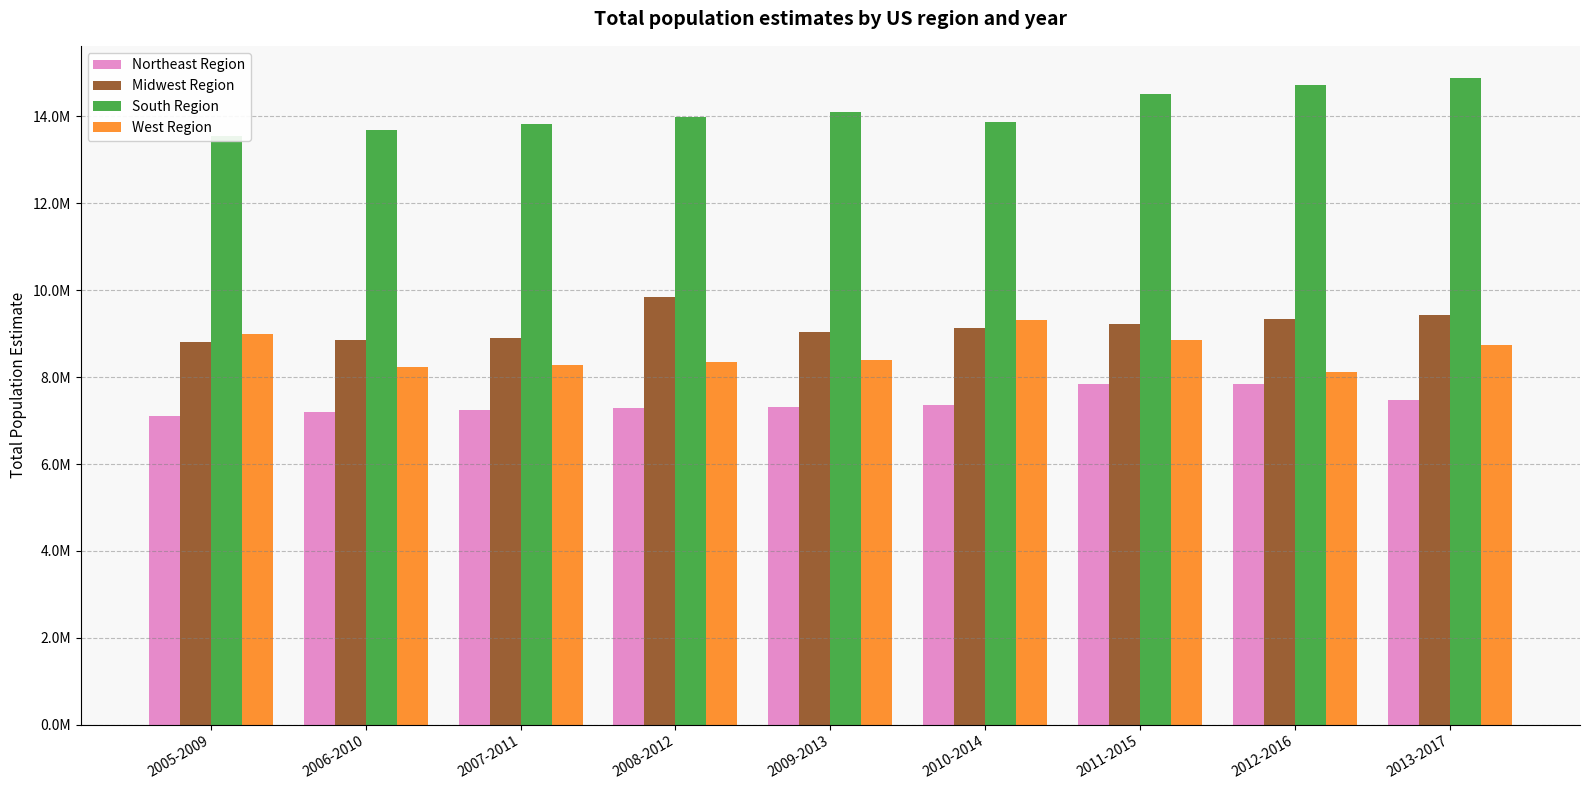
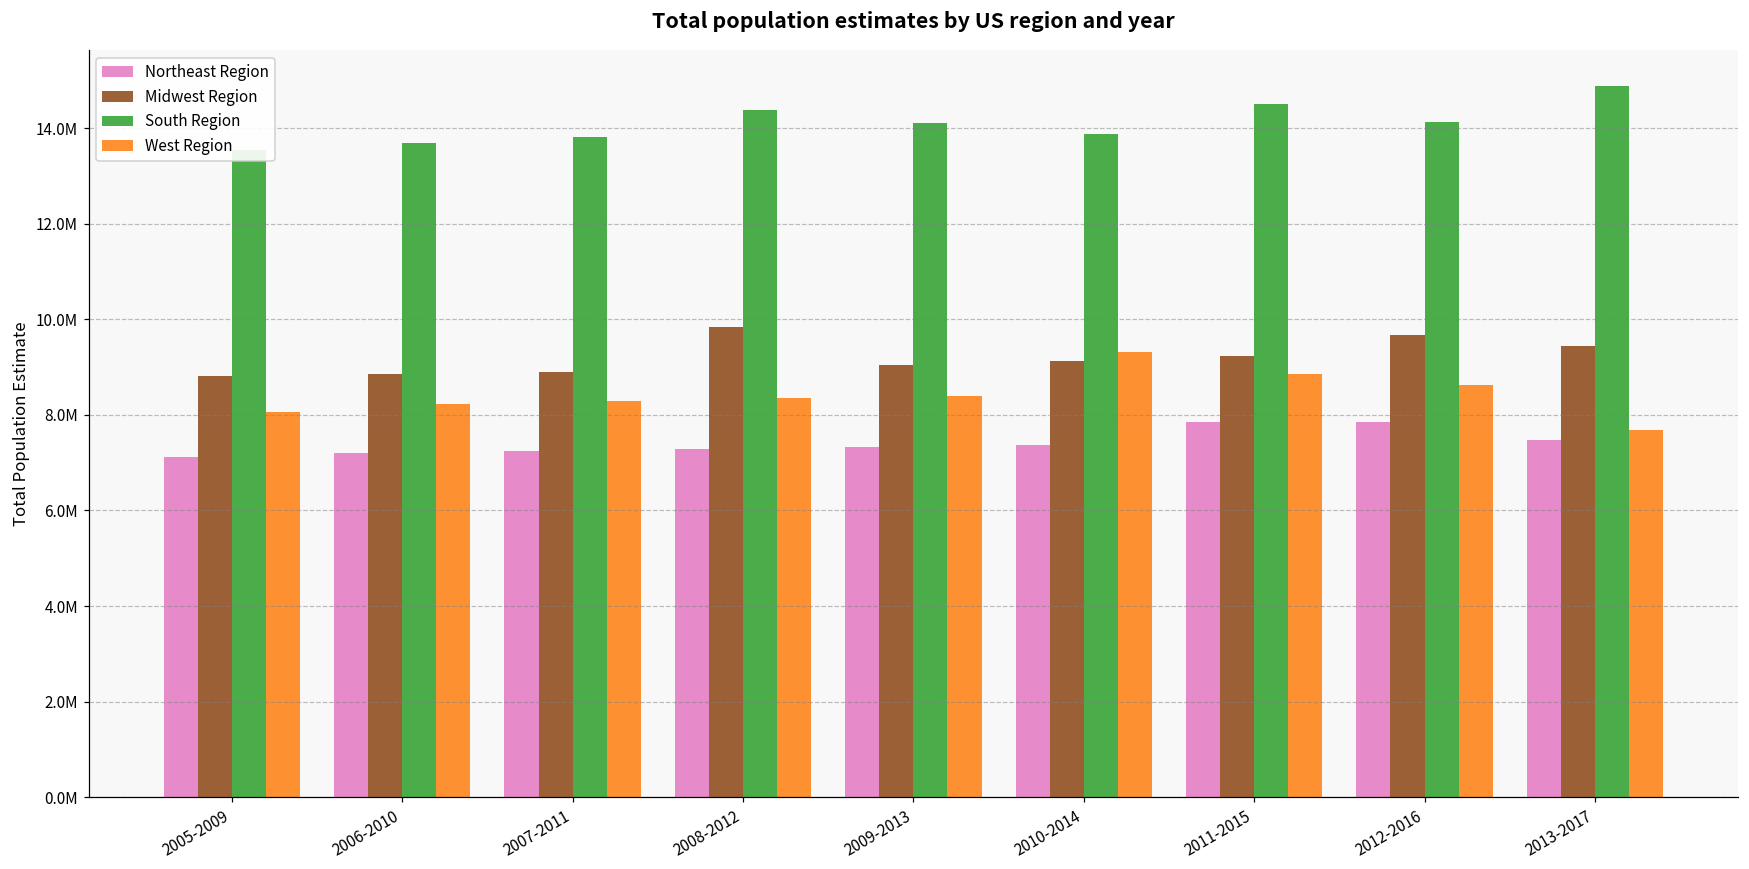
  {
    "Northeast Region": {
      "2005-2009": 7100000,
      "2006-2010": 7200000,
      "2007-2011": 7200000,
      "2008-2012": 7300000,
      "2009-2013": 7300000,
      "2010-2014": 7400000,
      "2011-2015": 7800000,
      "2012-2016": 7800000,
      "2013-2017": 7500000
    },
    "Midwest Region": {
      "2005-2009": 8800000,
      "2006-2010": 8900000,
      "2007-2011": 8900000,
      "2008-2012": 9800000,
      "2009-2013": 9000000,
      "2010-2014": 9100000,
      "2011-2015": 9200000,
-     "2012-2016": 9300000,
+     "2012-2016": 9700000,
      "2013-2017": 9400000
    },
    "South Region": {
      "2006-2010": 13700000,
      "2007-2011": 13800000,
-     "2008-2012": 14000000,
+     "2008-2012": 14400000,
      "2009-2013": 14100000,
      "2010-2014": 13900000,
      "2011-2015": 14500000,
-     "2012-2016": 14700000,
+     "2012-2016": 14100000,
      "2013-2017": 14900000
    },
    "West Region": {
-     "2005-2009": 9000000,
+     "2005-2009": 8100000,
      "2006-2010": 8200000,
      "2007-2011": 8300000,
      "2008-2012": 8400000,
      "2009-2013": 8400000,
      "2010-2014": 9300000,
      "2011-2015": 8800000,
-     "2012-2016": 8100000,
-     "2013-2017": 8700000
+     "2012-2016": 8600000,
+     "2013-2017": 7700000
    }
  }
